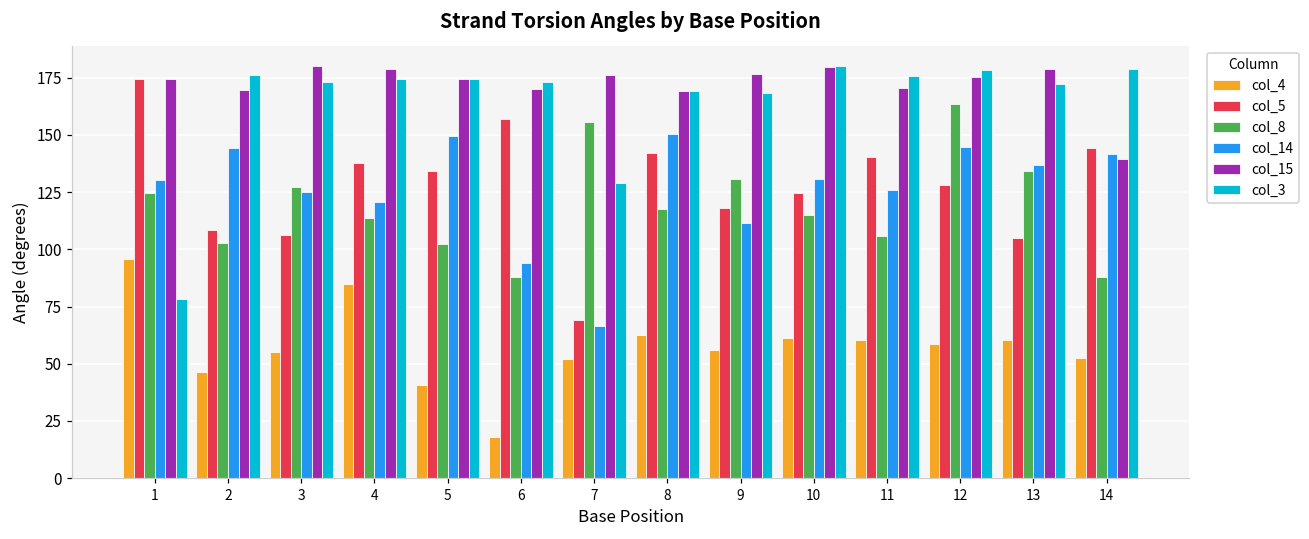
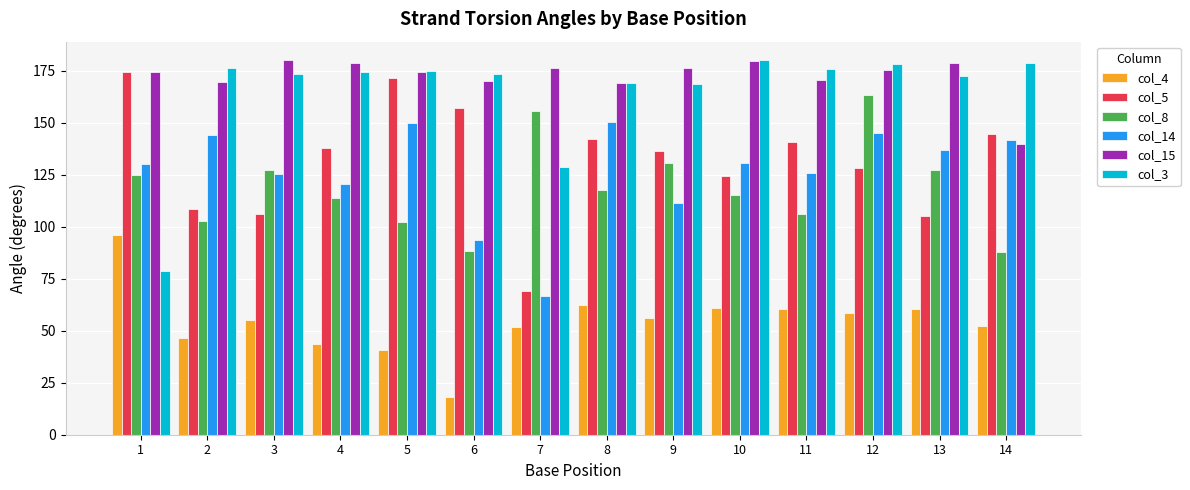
  {
    "col_4": {
      "1": 96,
      "2": 46,
      "3": 55,
-     "4": 85,
+     "4": 44,
      "5": 41,
      "6": 18,
      "7": 52,
      "8": 62,
      "9": 56,
      "10": 61,
      "11": 60,
      "12": 59,
      "13": 61,
      "14": 52
    },
    "col_5": {
      "1": 174,
      "2": 108,
      "3": 106,
      "4": 138,
-     "5": 134,
+     "5": 171,
      "6": 157,
      "7": 69,
      "8": 142,
-     "9": 118,
+     "9": 137,
      "10": 125,
      "11": 141,
      "12": 128,
      "13": 105,
      "14": 144
    },
    "col_8": {
      "1": 125,
      "2": 103,
      "3": 127,
      "4": 114,
      "5": 102,
      "6": 88,
      "7": 156,
      "8": 118,
      "9": 131,
      "10": 115,
      "11": 106,
      "12": 164,
-     "13": 134,
+     "13": 127,
      "14": 88
    },
    "col_15": {
      "1": 174,
      "2": 170,
      "3": 180,
      "4": 179,
      "5": 174,
      "6": 170,
      "7": 176,
      "8": 169,
      "9": 176,
      "10": 180,
      "11": 171,
      "12": 175,
      "13": 179,
      "14": 140
    }
  }
